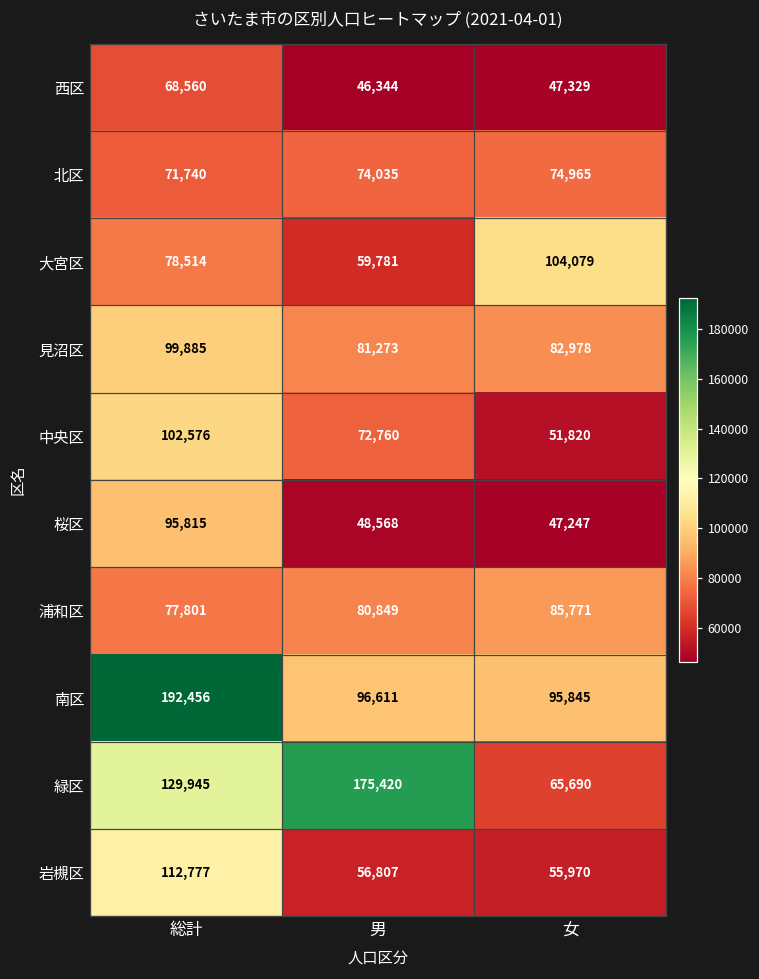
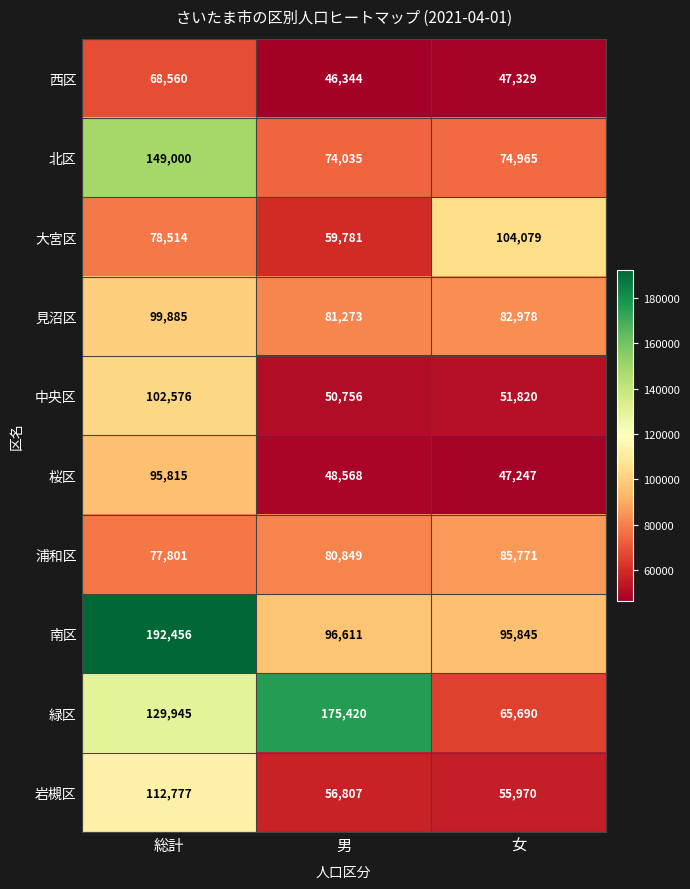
  {
    "西区": {
      "総計": "68,560",
      "男": "46,344",
      "女": "47,329"
    },
    "北区": {
-     "総計": "71,740",
+     "総計": "149,000",
      "男": "74,035",
      "女": "74,965"
    },
    "大宮区": {
      "総計": "78,514",
      "男": "59,781",
      "女": "104,079"
    },
    "見沼区": {
      "総計": "99,885",
      "男": "81,273",
      "女": "82,978"
    },
    "中央区": {
      "総計": "102,576",
-     "男": "72,760",
+     "男": "50,756",
      "女": "51,820"
    },
    "桜区": {
      "総計": "95,815",
      "男": "48,568",
      "女": "47,247"
    },
    "浦和区": {
      "総計": "77,801",
      "男": "80,849",
      "女": "85,771"
    },
    "南区": {
      "総計": "192,456",
      "男": "96,611",
      "女": "95,845"
    },
    "緑区": {
      "総計": "129,945",
      "男": "175,420",
      "女": "65,690"
    },
    "岩槻区": {
      "総計": "112,777",
      "男": "56,807",
      "女": "55,970"
    }
  }
